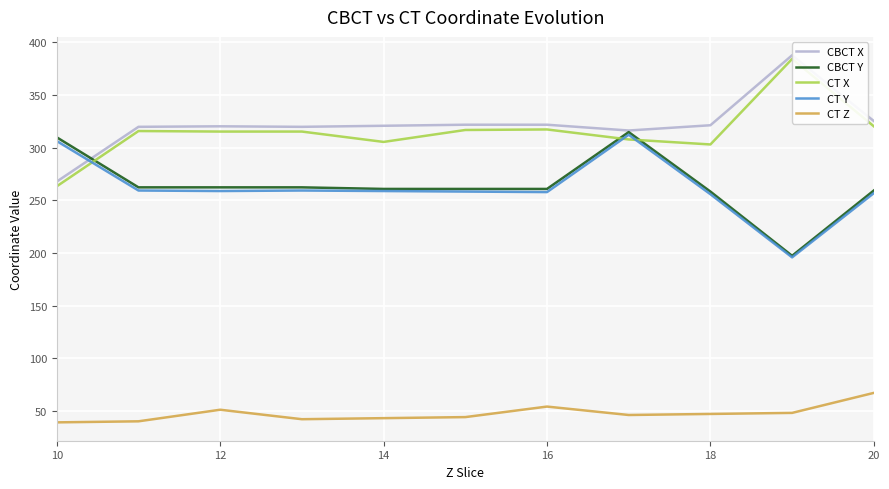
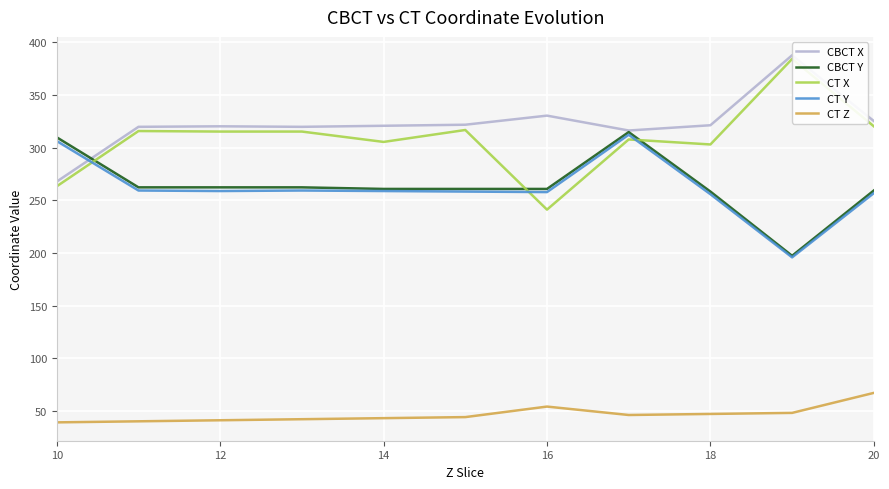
  {
    "CBCT X": {
      "10": 268,
      "12": 320,
      "14": 321,
-     "16": 322,
+     "16": 330,
      "18": 321,
      "20": 325
    },
    "CBCT Y": {
      "10": 310,
      "12": 262,
      "16": 261,
      "18": 258,
      "20": 259
    },
    "CT X": {
      "10": 263,
      "12": 315,
      "14": 305,
-     "16": 317,
+     "16": 241,
      "18": 303,
      "20": 320
    },
    "CT Y": {
      "10": 306,
      "12": 259,
      "16": 258,
      "18": 256,
      "20": 257
    },
    "CT Z": {
      "10": 39,
-     "12": 51,
+     "12": 41,
      "14": 43,
      "16": 54,
      "18": 47,
      "20": 67
    }
  }
